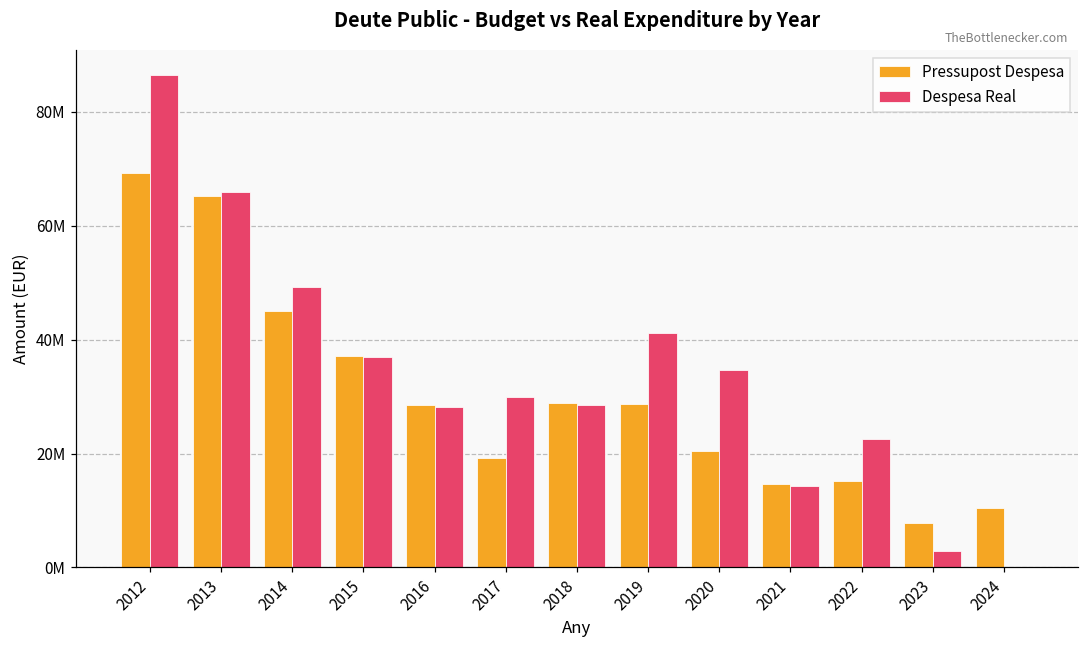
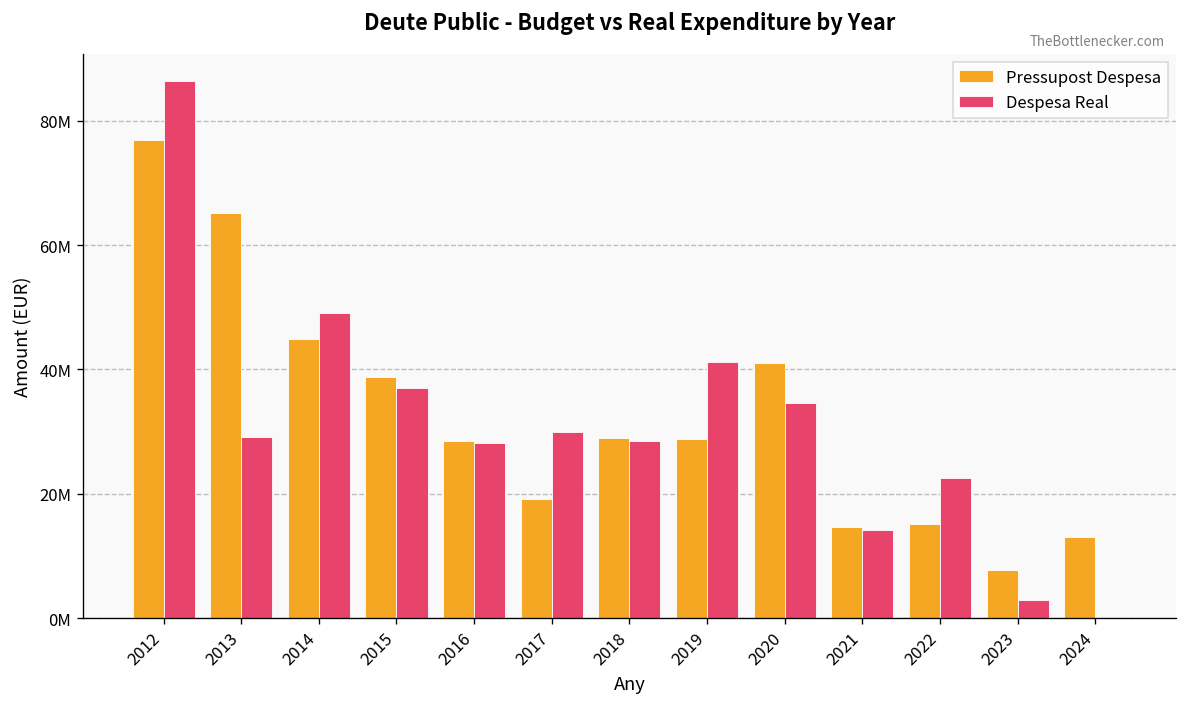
  {
    "Pressupost Despesa": {
-     "2012": 69000000,
+     "2012": 77000000,
      "2013": 65000000,
      "2014": 45000000,
-     "2015": 37000000,
+     "2015": 39000000,
      "2016": 29000000,
      "2017": 19000000,
      "2018": 29000000,
      "2019": 29000000,
-     "2020": 20000000,
+     "2020": 41000000,
      "2021": 15000000,
      "2022": 15000000,
      "2023": 8000000,
-     "2024": 10000000
+     "2024": 13000000
    },
    "Despesa Real": {
      "2012": 86000000,
-     "2013": 66000000,
+     "2013": 29000000,
      "2014": 49000000,
      "2015": 37000000,
      "2016": 28000000,
      "2017": 30000000,
      "2018": 29000000,
      "2019": 41000000,
      "2020": 35000000,
      "2021": 14000000,
      "2022": 23000000,
      "2023": 3000000,
      "2024": 0
    }
  }
